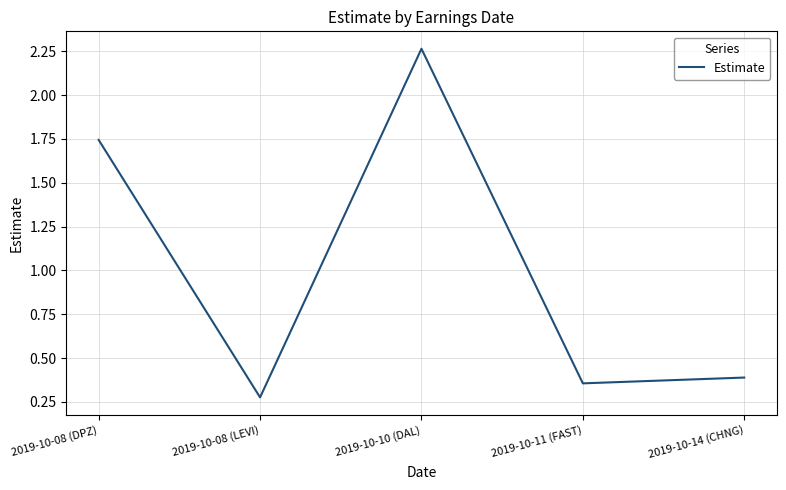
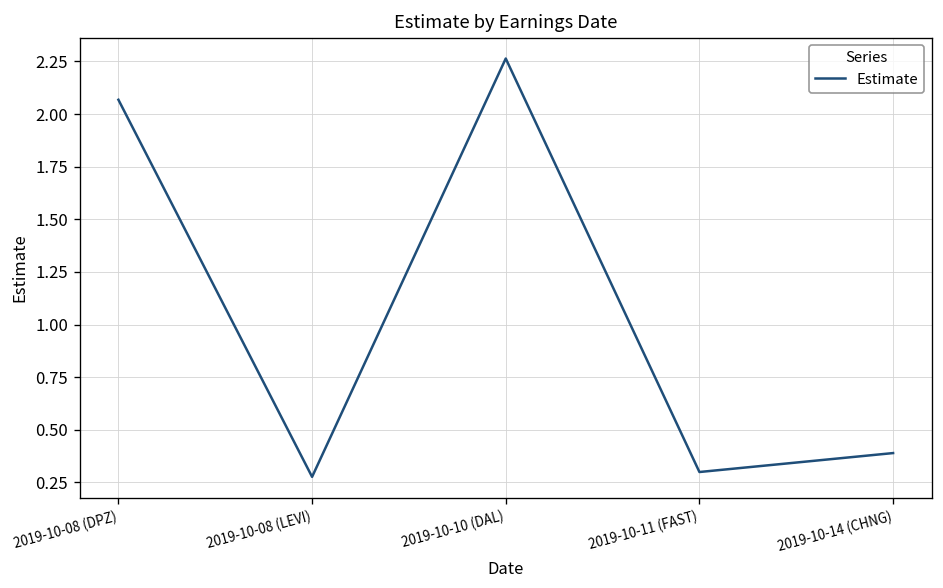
  {
-   "2019-10-08 (DPZ)": 1.74,
+   "2019-10-08 (DPZ)": 2.07,
    "2019-10-08 (LEVI)": 0.28,
    "2019-10-10 (DAL)": 2.26,
-   "2019-10-11 (FAST)": 0.36,
+   "2019-10-11 (FAST)": 0.30,
    "2019-10-14 (CHNG)": 0.39
  }
